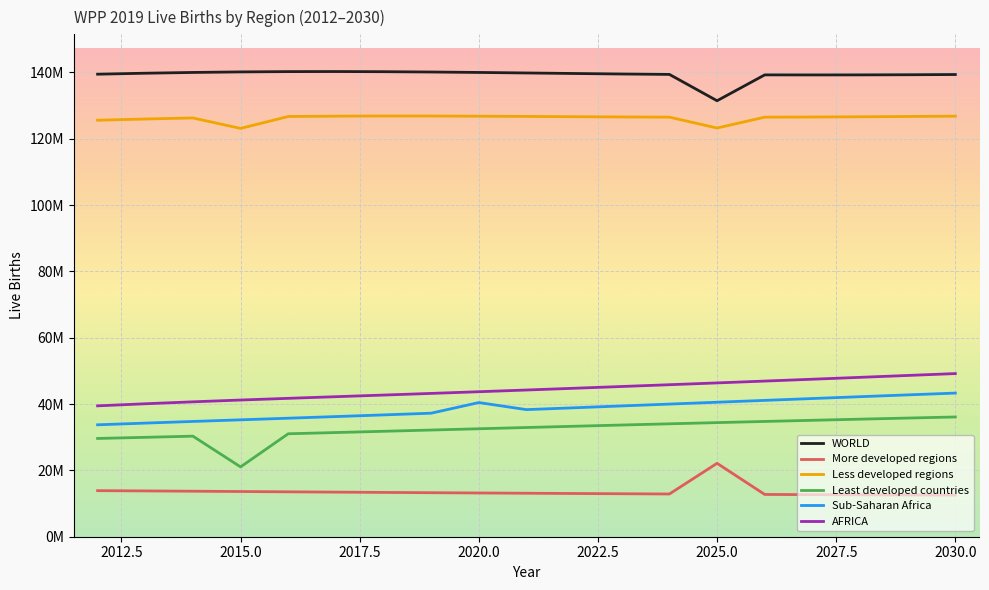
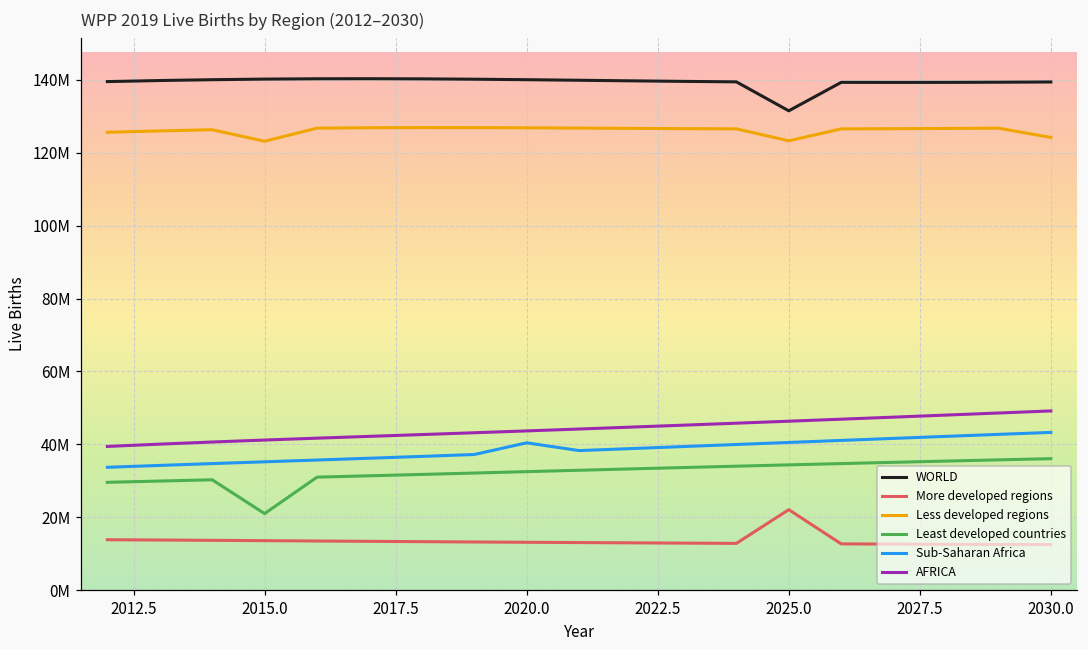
  {
    "WORLD": {
      "2015.0": 140000000,
      "2020.0": 140000000,
      "2025.0": 131000000,
      "2030.0": 139000000
    },
    "More developed regions": {
      "2015.0": 14000000,
      "2020.0": 13000000,
      "2025.0": 22000000
    },
    "Less developed regions": {
      "2015.0": 123000000,
      "2020.0": 127000000,
      "2025.0": 123000000,
-     "2030.0": 127000000
+     "2030.0": 124000000
    },
    "Least developed countries": {
      "2015.0": 21000000,
      "2020.0": 33000000,
      "2025.0": 34000000,
      "2030.0": 36000000
    },
    "Sub-Saharan Africa": {
      "2015.0": 35000000,
      "2020.0": 40000000,
      "2025.0": 41000000,
      "2030.0": 43000000
    },
    "AFRICA": {
      "2015.0": 41000000,
      "2020.0": 44000000,
      "2025.0": 46000000,
      "2030.0": 49000000
    }
  }
